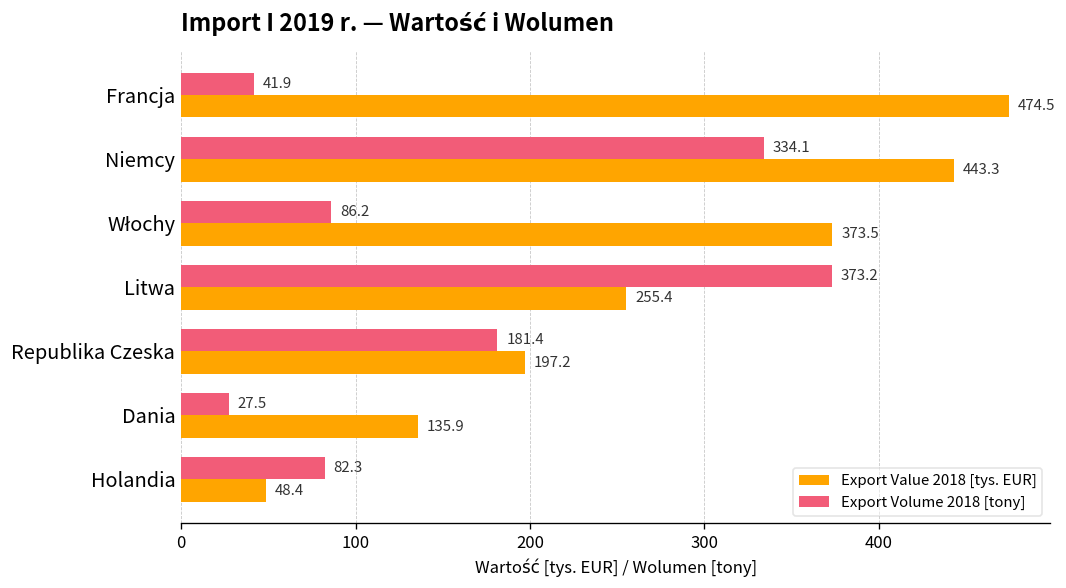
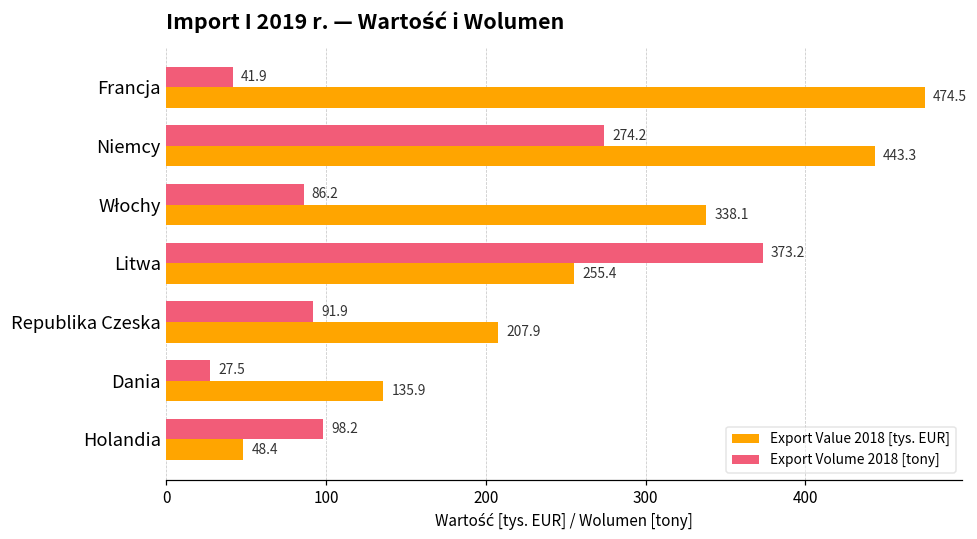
  {
    "Export Value 2018 [tys. EUR]": {
      "Francja": 474.5,
      "Niemcy": 443.3,
-     "Włochy": 373.5,
+     "Włochy": 338.1,
      "Litwa": 255.4,
-     "Republika Czeska": 197.2,
+     "Republika Czeska": 207.9,
      "Dania": 135.9,
      "Holandia": 48.4
    },
    "Export Volume 2018 [tony]": {
      "Francja": 41.9,
-     "Niemcy": 334.1,
+     "Niemcy": 274.2,
      "Włochy": 86.2,
      "Litwa": 373.2,
-     "Republika Czeska": 181.4,
+     "Republika Czeska": 91.9,
      "Dania": 27.5,
-     "Holandia": 82.3
+     "Holandia": 98.2
    }
  }
